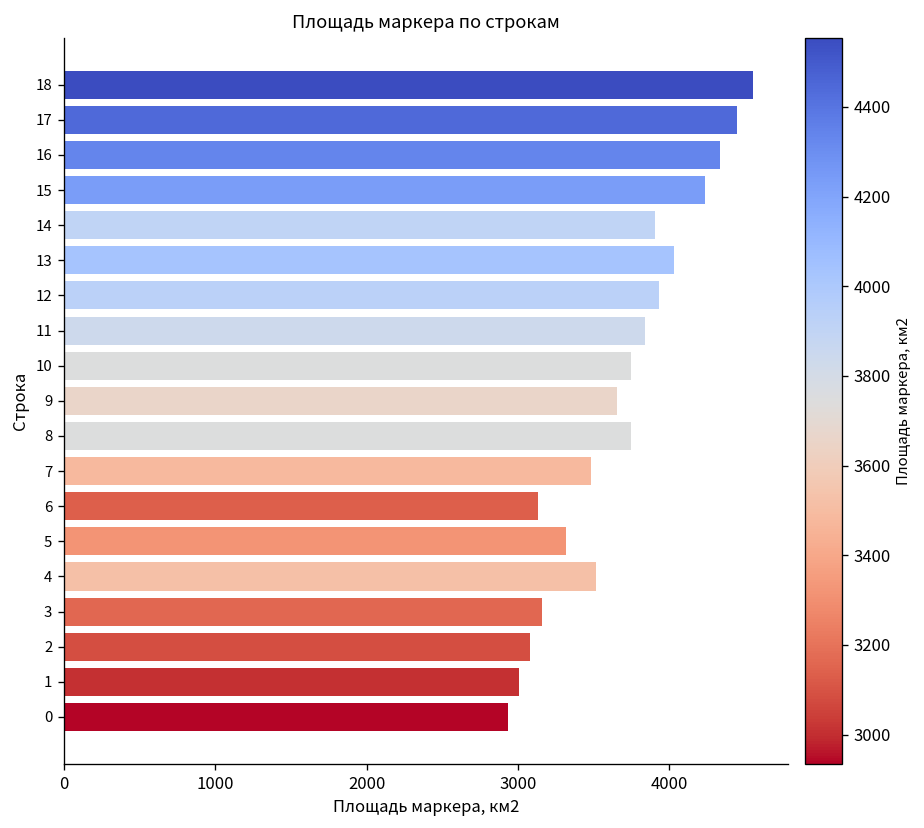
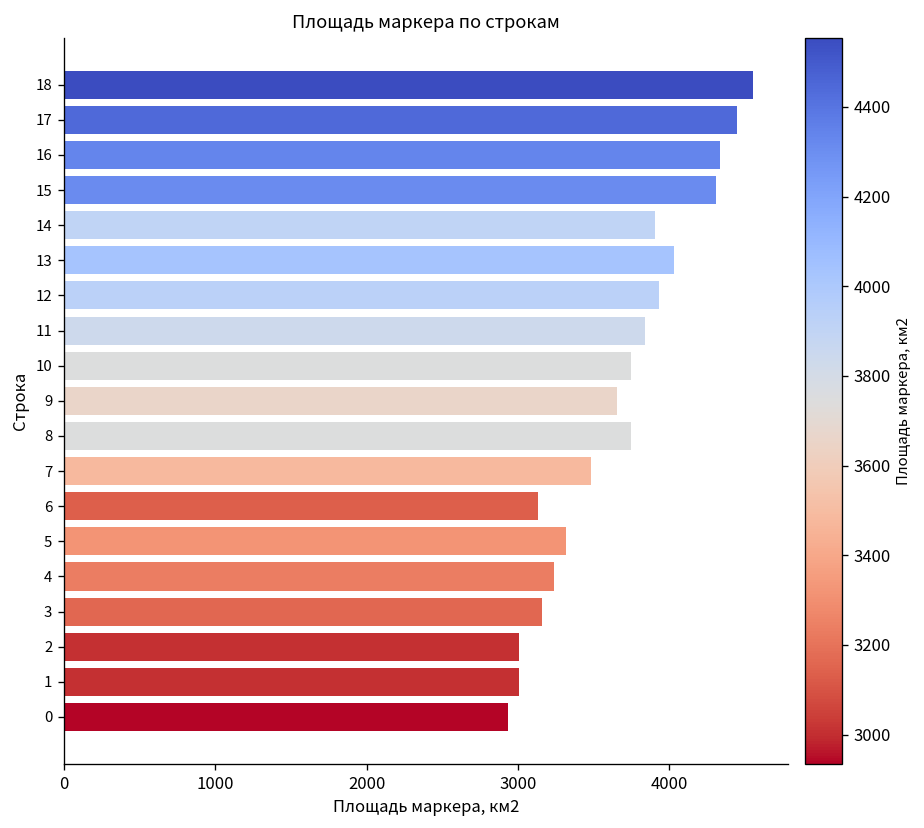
  {
    "18": 4550,
    "17": 4440,
    "16": 4340,
-   "15": 4230,
+   "15": 4310,
    "14": 3910,
    "13": 4030,
    "12": 3930,
    "11": 3840,
    "10": 3750,
    "9": 3660,
    "8": 3750,
    "7": 3480,
    "6": 3130,
    "5": 3320,
-   "4": 3520,
+   "4": 3240,
    "3": 3160,
-   "2": 3080,
+   "2": 3010,
    "1": 3010,
    "0": 2930
  }
